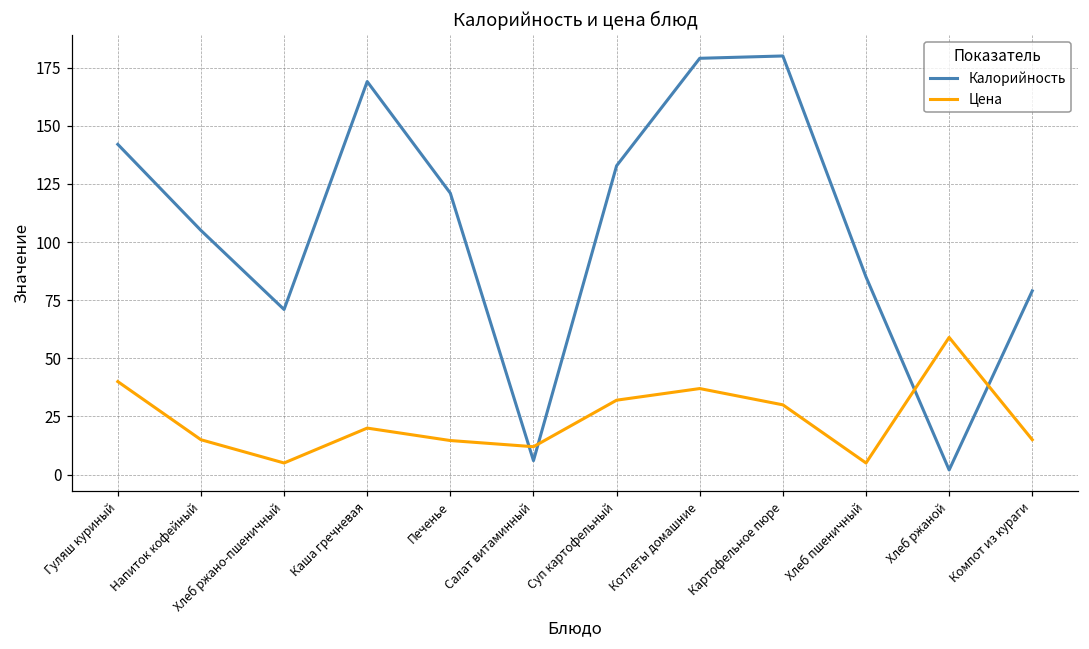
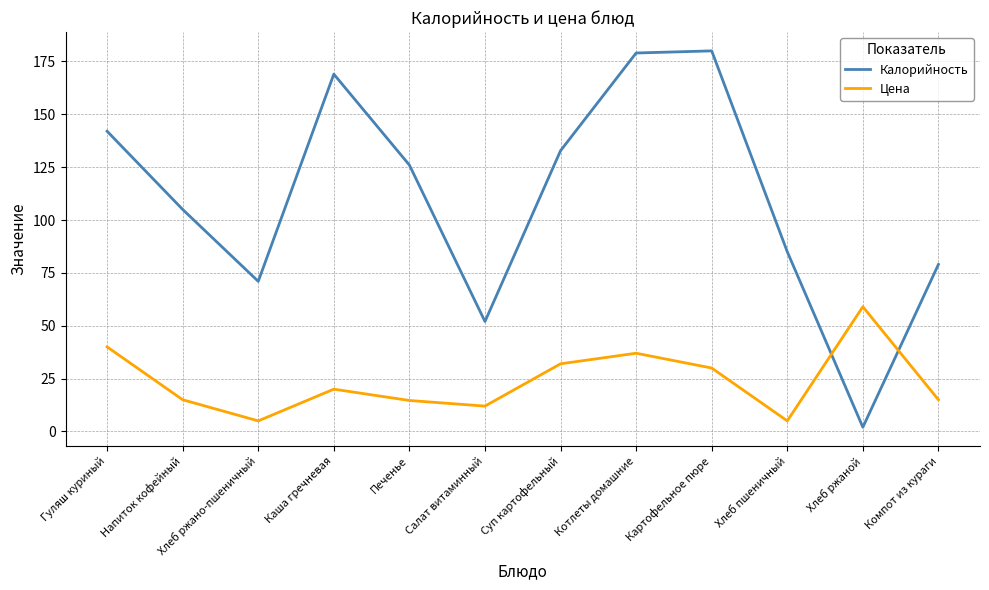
  {
    "Калорийность": {
      "Гуляш куриный": 142,
      "Напиток кофейный": 105,
      "Хлеб ржано-пшеничный": 71,
      "Каша гречневая": 169,
-     "Печенье": 121,
-     "Салат витаминный": 6,
+     "Печенье": 126,
+     "Салат витаминный": 52,
      "Суп картофельный": 133,
      "Котлеты домашние": 179,
      "Картофельное пюре": 180,
      "Хлеб пшеничный": 85,
      "Хлеб ржаной": 2,
      "Компот из кураги": 79
    },
    "Цена": {
      "Гуляш куриный": 40,
      "Напиток кофейный": 15,
      "Хлеб ржано-пшеничный": 5,
      "Каша гречневая": 20,
      "Печенье": 15,
      "Салат витаминный": 12,
      "Суп картофельный": 32,
      "Котлеты домашние": 37,
      "Картофельное пюре": 30,
      "Хлеб пшеничный": 5,
      "Хлеб ржаной": 59,
      "Компот из кураги": 15
    }
  }
